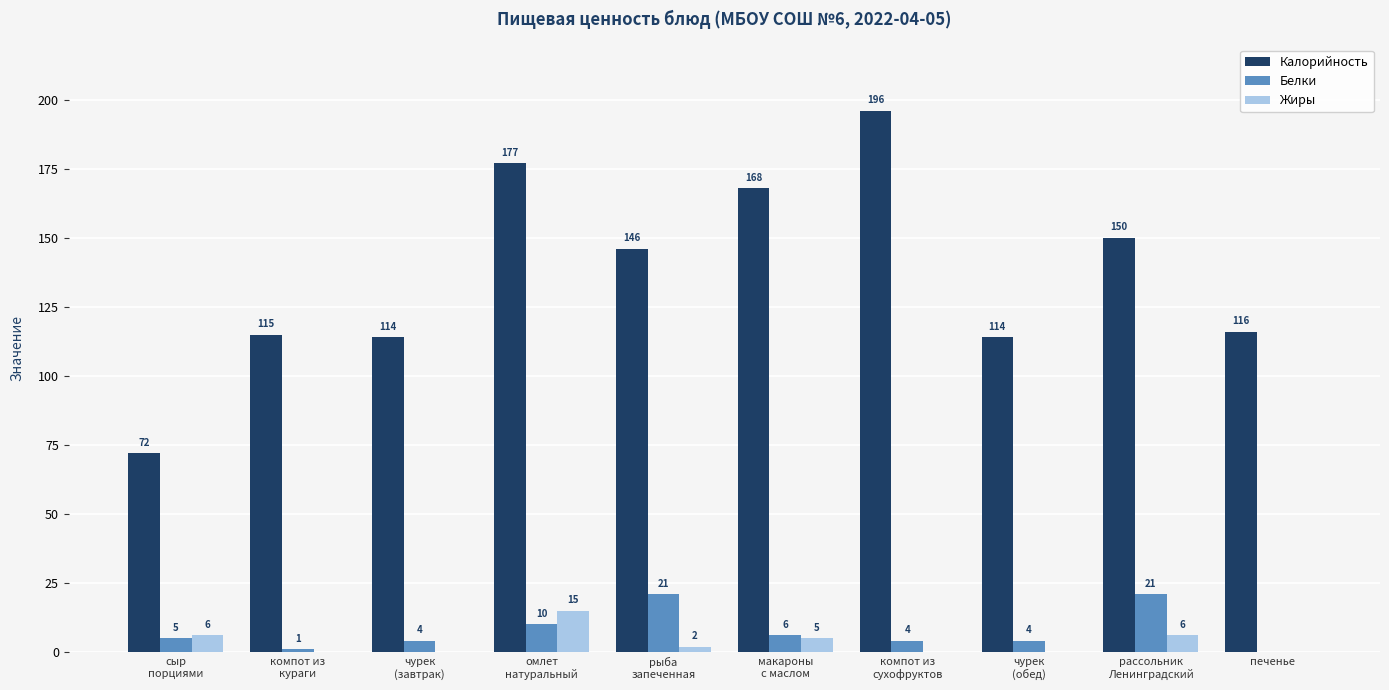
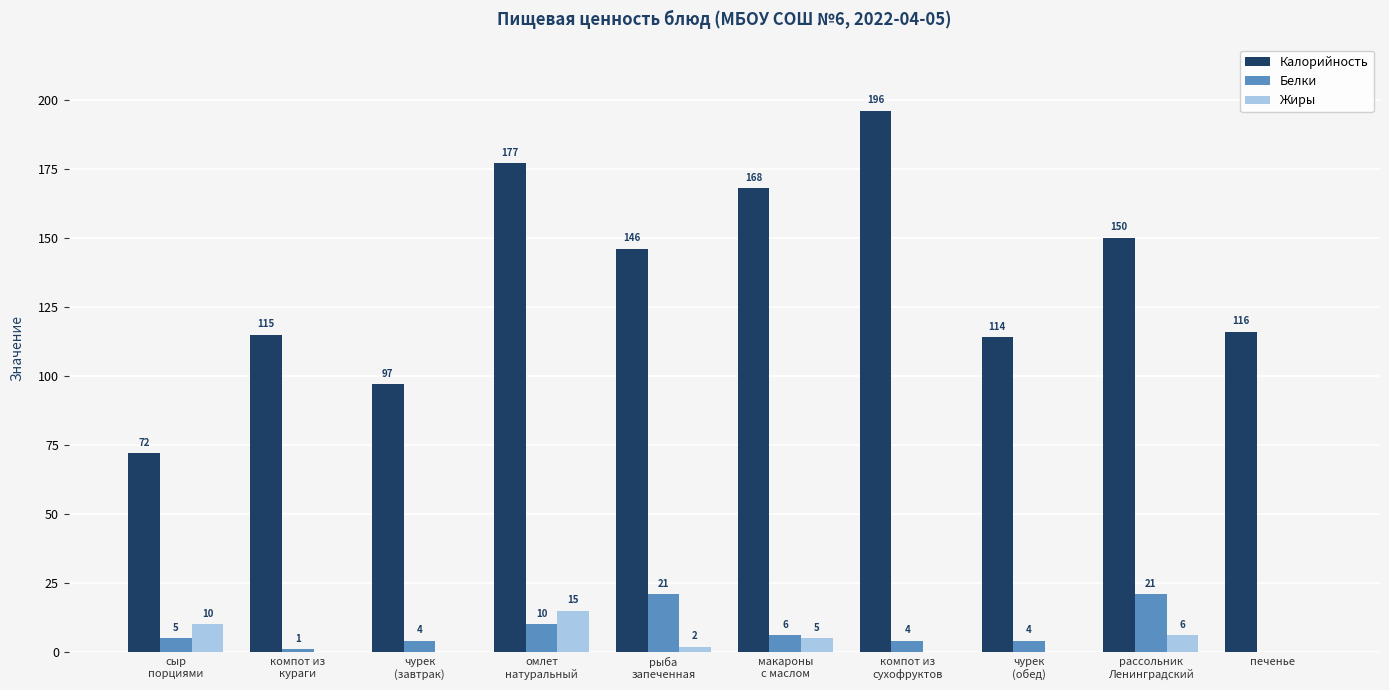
  {
    "Калорийность": {
      "сыр порциями": 72,
      "компот из кураги": 115,
-     "чурек (завтрак)": 114,
+     "чурек (завтрак)": 97,
      "омлет натуральный": 177,
      "рыба запеченная": 146,
      "макароны с маслом": 168,
      "компот из сухофруктов": 196,
      "чурек (обед)": 114,
      "рассольник Ленинградский": 150,
      "печенье": 116
    },
    "Белки": {
      "сыр порциями": 5,
      "компот из кураги": 1,
      "чурек (завтрак)": 4,
      "омлет натуральный": 10,
      "рыба запеченная": 21,
      "макароны с маслом": 6,
      "компот из сухофруктов": 4,
      "чурек (обед)": 4,
      "рассольник Ленинградский": 21
    },
    "Жиры": {
-     "сыр порциями": 6,
+     "сыр порциями": 10,
      "омлет натуральный": 15,
      "рыба запеченная": 2,
      "макароны с маслом": 5,
      "рассольник Ленинградский": 6
    }
  }
